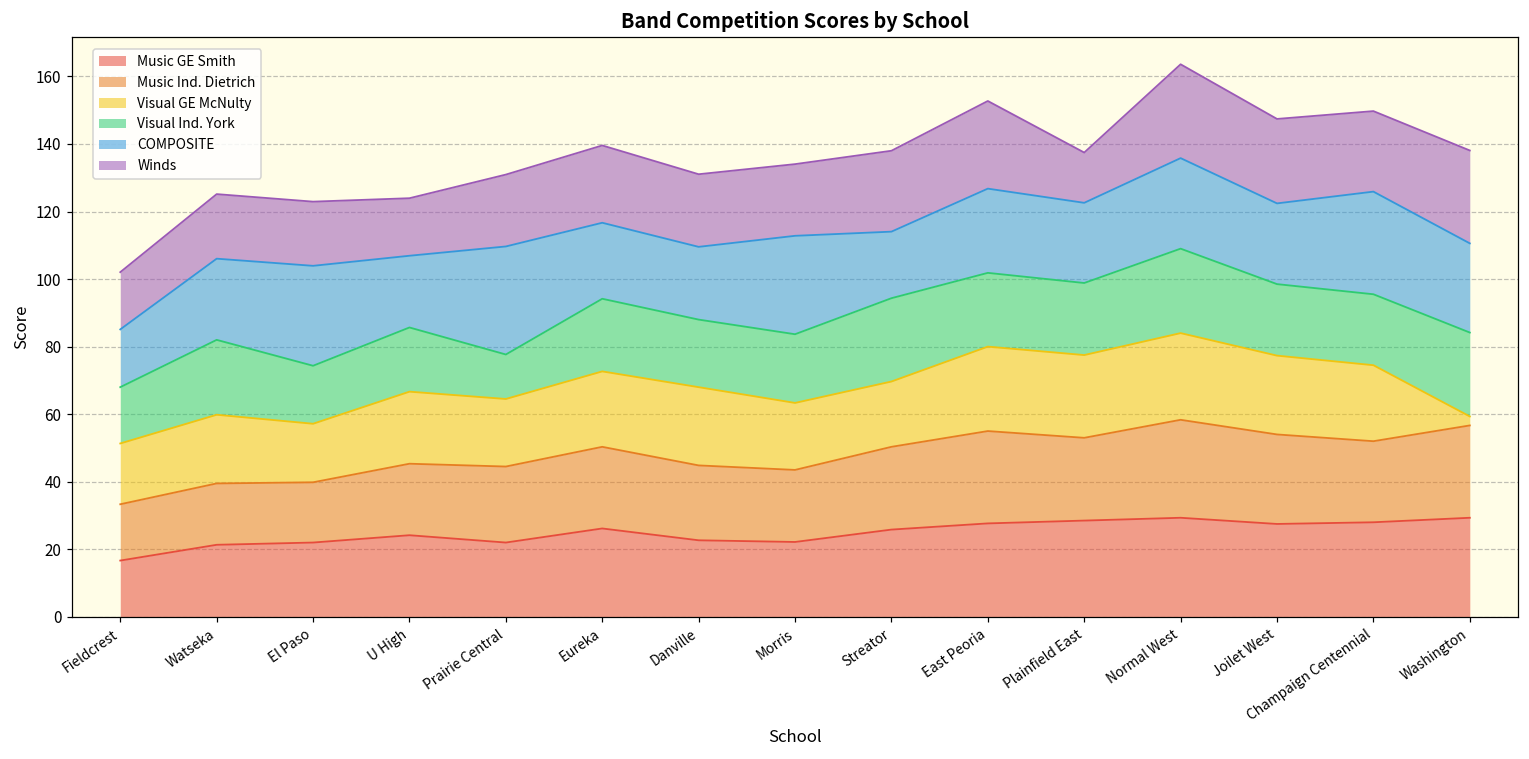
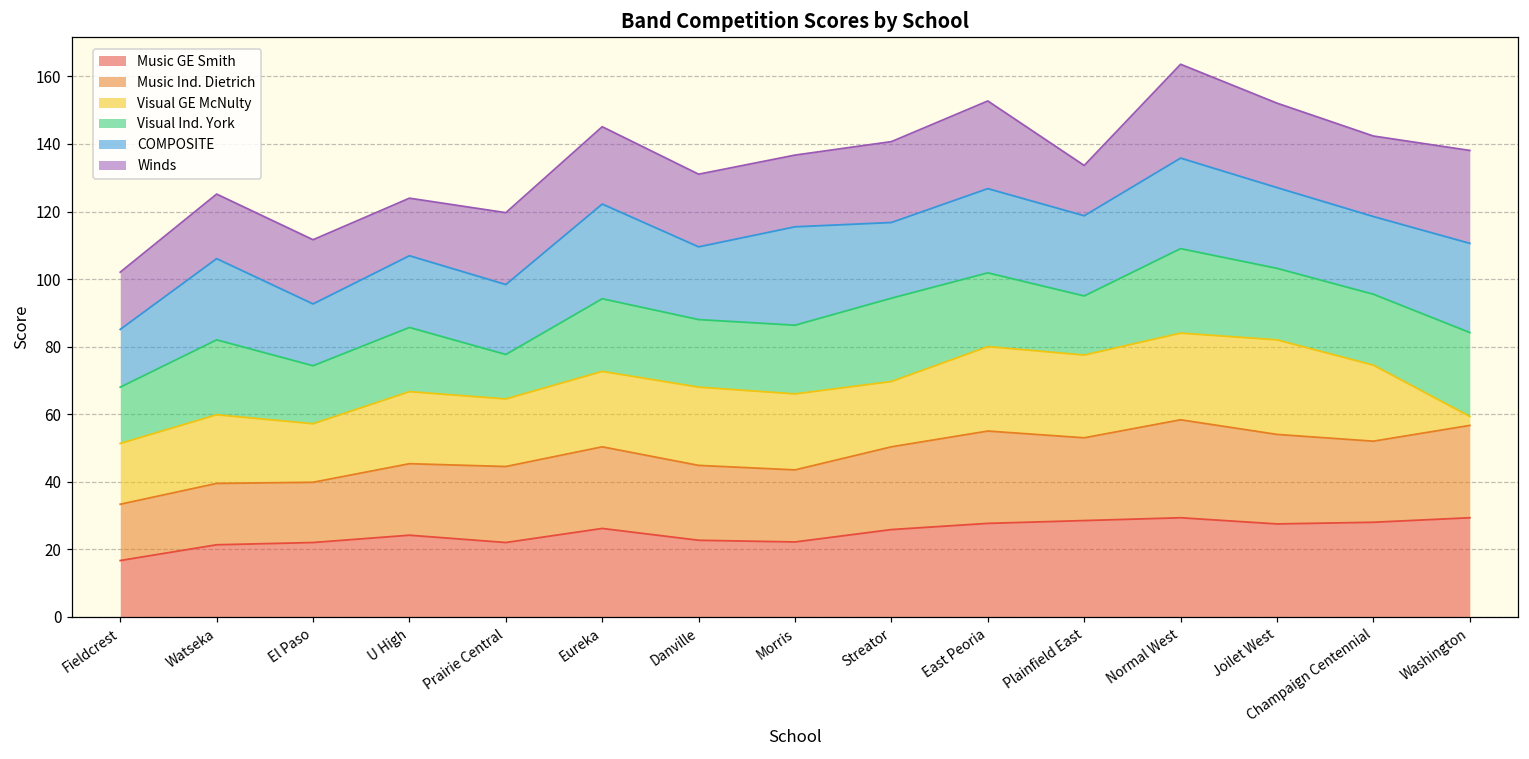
  {
    "Visual GE McNulty": {
      "Fieldcrest": 18,
      "Watseka": 20,
      "El Paso": 17,
      "U High": 21,
      "Prairie Central": 20,
      "Eureka": 22,
      "Danville": 23,
-     "Morris": 20,
+     "Morris": 23,
      "Streator": 19,
      "East Peoria": 25,
      "Plainfield East": 25,
      "Normal West": 26,
-     "Joilet West": 23,
+     "Joilet West": 28,
      "Champaign Centennial": 23,
      "Washington": 3
    },
    "Visual Ind. York": {
      "Fieldcrest": 17,
      "Watseka": 22,
      "El Paso": 17,
      "U High": 19,
      "Prairie Central": 13,
      "Eureka": 22,
      "Danville": 20,
      "Morris": 20,
      "Streator": 25,
      "East Peoria": 22,
-     "Plainfield East": 21,
+     "Plainfield East": 18,
      "Normal West": 25,
      "Joilet West": 21,
      "Champaign Centennial": 21,
      "Washington": 25
    },
    "COMPOSITE": {
      "Fieldcrest": 17,
      "Watseka": 24,
-     "El Paso": 30,
+     "El Paso": 18,
      "U High": 21,
-     "Prairie Central": 32,
-     "Eureka": 23,
+     "Prairie Central": 21,
+     "Eureka": 28,
      "Danville": 22,
      "Morris": 29,
-     "Streator": 20,
+     "Streator": 22,
      "East Peoria": 25,
      "Plainfield East": 24,
      "Normal West": 27,
      "Joilet West": 24,
-     "Champaign Centennial": 30,
+     "Champaign Centennial": 23,
      "Washington": 26
    },
    "Winds": {
      "Fieldcrest": 17,
      "Watseka": 19,
      "El Paso": 19,
      "U High": 17,
      "Prairie Central": 21,
      "Eureka": 23,
      "Danville": 22,
      "Morris": 21,
      "Streator": 24,
      "East Peoria": 26,
      "Plainfield East": 15,
      "Normal West": 28,
      "Joilet West": 25,
      "Champaign Centennial": 24,
      "Washington": 28
    }
  }
